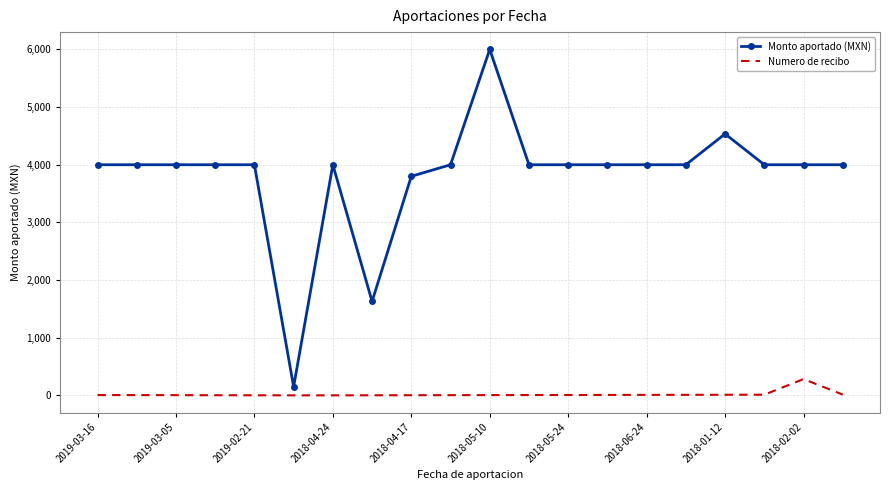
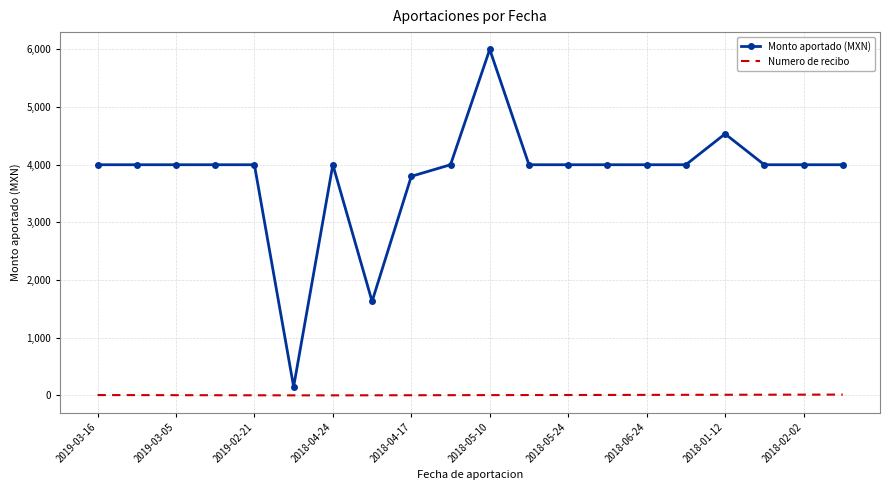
  {
    "Monto aportado (MXN)": {
      "2019-03-16": "4,000",
      "2018-04-17": "3,800",
      "2018-05-10": "6,000",
      "2018-01-12": "4,500",
      "2018-02-02": "4,000"
    },
    "Numero de recibo": {
      "2019-03-16": "0",
      "2018-04-17": "0",
      "2018-05-10": "0",
      "2018-01-12": "0",
-     "2018-02-02": "300"
+     "2018-02-02": "0"
    }
  }
